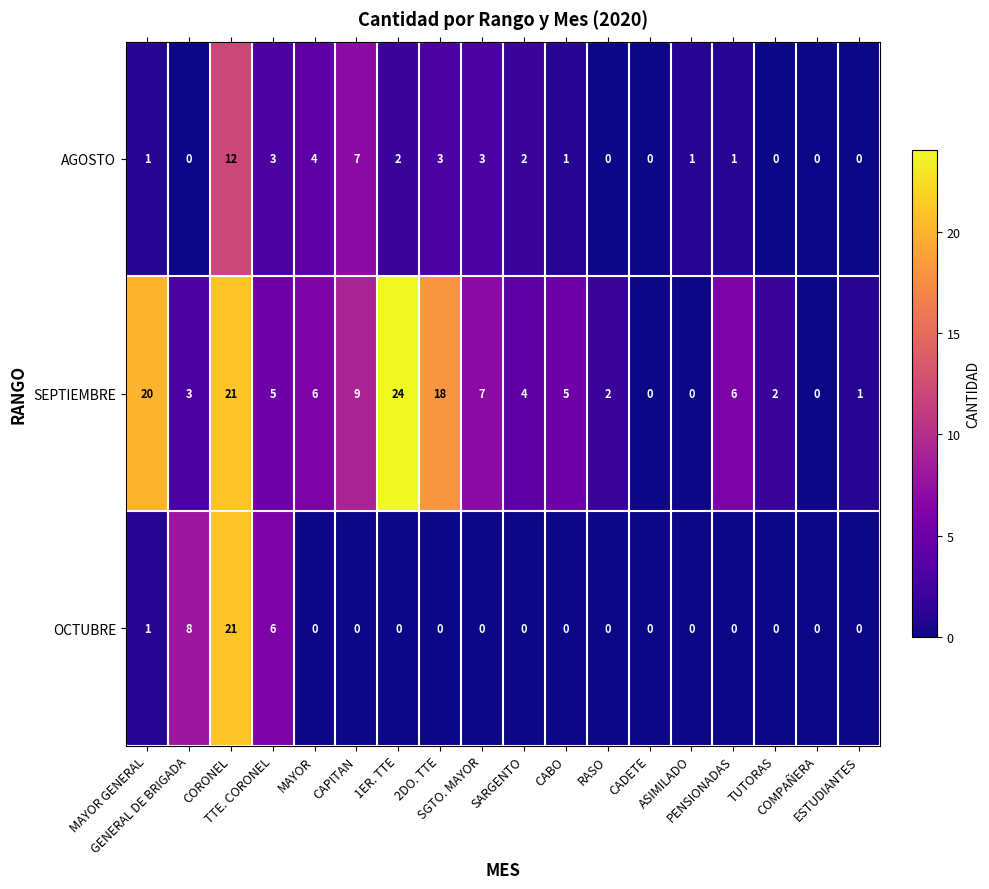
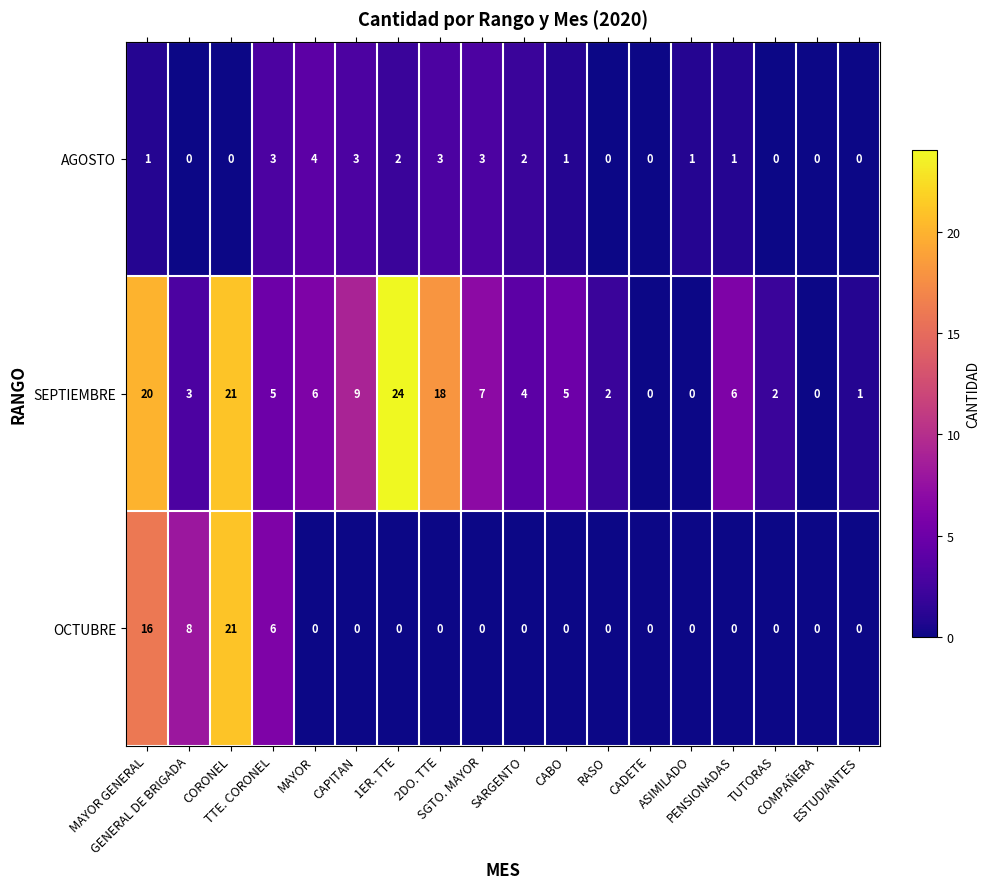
  {
    "AGOSTO": {
      "MAYOR GENERAL": 1,
      "GENERAL DE BRIGADA": 0,
-     "CORONEL": 12,
+     "CORONEL": 0,
      "TTE. CORONEL": 3,
      "MAYOR": 4,
-     "CAPITAN": 7,
+     "CAPITAN": 3,
      "1ER. TTE": 2,
      "2DO. TTE": 3,
      "SGTO. MAYOR": 3,
      "SARGENTO": 2,
      "CABO": 1,
      "RASO": 0,
      "CADETE": 0,
      "ASIMILADO": 1,
      "PENSIONADAS": 1,
      "TUTORAS": 0,
      "COMPAÑERA": 0,
      "ESTUDIANTES": 0
    },
    "SEPTIEMBRE": {
      "MAYOR GENERAL": 20,
      "GENERAL DE BRIGADA": 3,
      "CORONEL": 21,
      "TTE. CORONEL": 5,
      "MAYOR": 6,
      "CAPITAN": 9,
      "1ER. TTE": 24,
      "2DO. TTE": 18,
      "SGTO. MAYOR": 7,
      "SARGENTO": 4,
      "CABO": 5,
      "RASO": 2,
      "CADETE": 0,
      "ASIMILADO": 0,
      "PENSIONADAS": 6,
      "TUTORAS": 2,
      "COMPAÑERA": 0,
      "ESTUDIANTES": 1
    },
    "OCTUBRE": {
-     "MAYOR GENERAL": 1,
+     "MAYOR GENERAL": 16,
      "GENERAL DE BRIGADA": 8,
      "CORONEL": 21,
      "TTE. CORONEL": 6,
      "MAYOR": 0,
      "CAPITAN": 0,
      "1ER. TTE": 0,
      "2DO. TTE": 0,
      "SGTO. MAYOR": 0,
      "SARGENTO": 0,
      "CABO": 0,
      "RASO": 0,
      "CADETE": 0,
      "ASIMILADO": 0,
      "PENSIONADAS": 0,
      "TUTORAS": 0,
      "COMPAÑERA": 0,
      "ESTUDIANTES": 0
    }
  }
